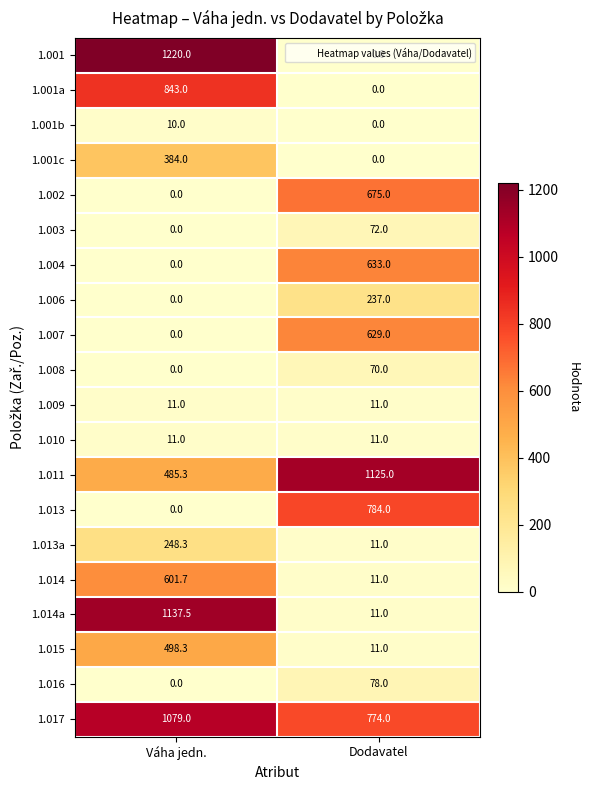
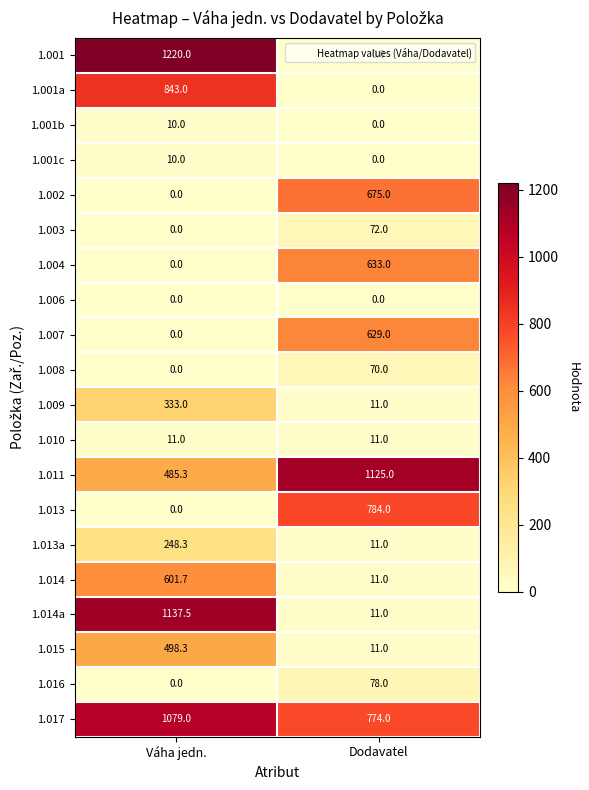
  {
    "1.001": {
      "Váha jedn.": 1220.0
    },
    "1.001a": {
      "Váha jedn.": 843.0,
      "Dodavatel": 0.0
    },
    "1.001b": {
      "Váha jedn.": 10.0,
      "Dodavatel": 0.0
    },
    "1.001c": {
-     "Váha jedn.": 384.0,
+     "Váha jedn.": 10.0,
      "Dodavatel": 0.0
    },
    "1.002": {
      "Váha jedn.": 0.0,
      "Dodavatel": 675.0
    },
    "1.003": {
      "Váha jedn.": 0.0,
      "Dodavatel": 72.0
    },
    "1.004": {
      "Váha jedn.": 0.0,
      "Dodavatel": 633.0
    },
    "1.006": {
      "Váha jedn.": 0.0,
-     "Dodavatel": 237.0
+     "Dodavatel": 0.0
    },
    "1.007": {
      "Váha jedn.": 0.0,
      "Dodavatel": 629.0
    },
    "1.008": {
      "Váha jedn.": 0.0,
      "Dodavatel": 70.0
    },
    "1.009": {
-     "Váha jedn.": 11.0,
+     "Váha jedn.": 333.0,
      "Dodavatel": 11.0
    },
    "1.010": {
      "Váha jedn.": 11.0,
      "Dodavatel": 11.0
    },
    "1.011": {
      "Váha jedn.": 485.3,
      "Dodavatel": 1125.0
    },
    "1.013": {
      "Váha jedn.": 0.0,
      "Dodavatel": 784.0
    },
    "1.013a": {
      "Váha jedn.": 248.3,
      "Dodavatel": 11.0
    },
    "1.014": {
      "Váha jedn.": 601.7,
      "Dodavatel": 11.0
    },
    "1.014a": {
      "Váha jedn.": 1137.5,
      "Dodavatel": 11.0
    },
    "1.015": {
      "Váha jedn.": 498.3,
      "Dodavatel": 11.0
    },
    "1.016": {
      "Váha jedn.": 0.0,
      "Dodavatel": 78.0
    },
    "1.017": {
      "Váha jedn.": 1079.0,
      "Dodavatel": 774.0
    }
  }
